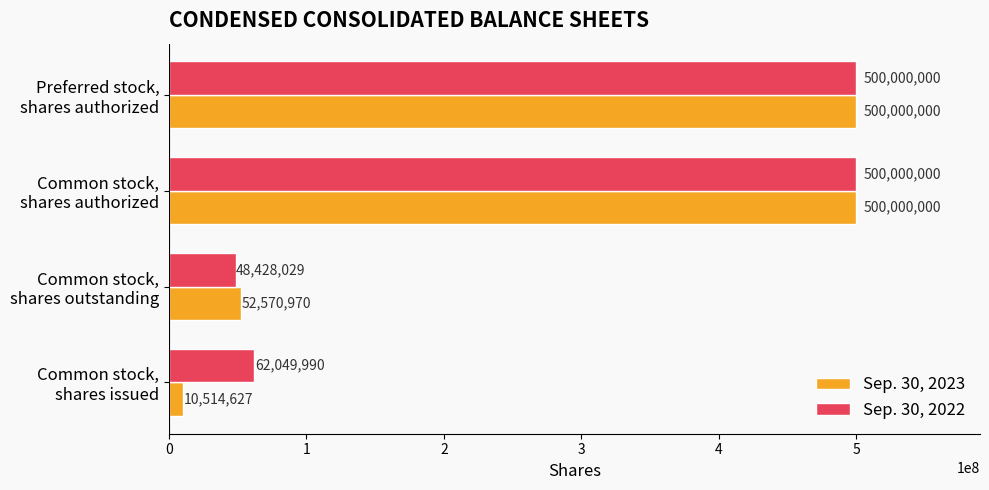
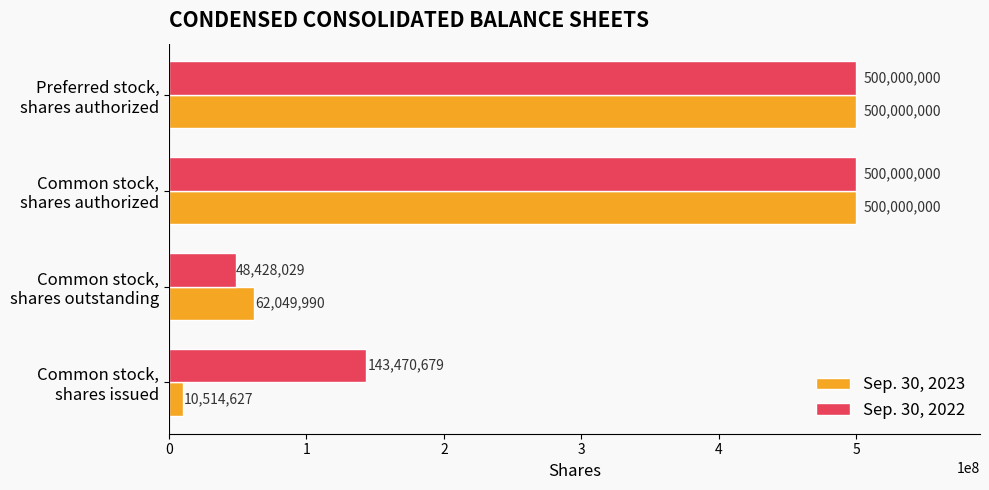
  {
    "Sep. 30, 2023": {
      "Preferred stock, shares authorized": "500,000,000",
      "Common stock, shares authorized": "500,000,000",
-     "Common stock, shares outstanding": "52,570,970",
+     "Common stock, shares outstanding": "62,049,990",
      "Common stock, shares issued": "10,514,627"
    },
    "Sep. 30, 2022": {
      "Preferred stock, shares authorized": "500,000,000",
      "Common stock, shares authorized": "500,000,000",
      "Common stock, shares outstanding": "48,428,029",
-     "Common stock, shares issued": "62,049,990"
+     "Common stock, shares issued": "143,470,679"
    }
  }
